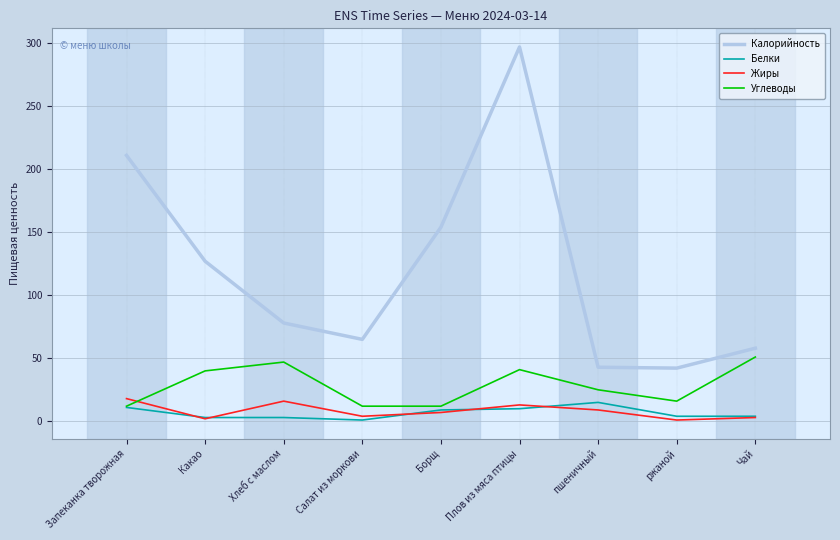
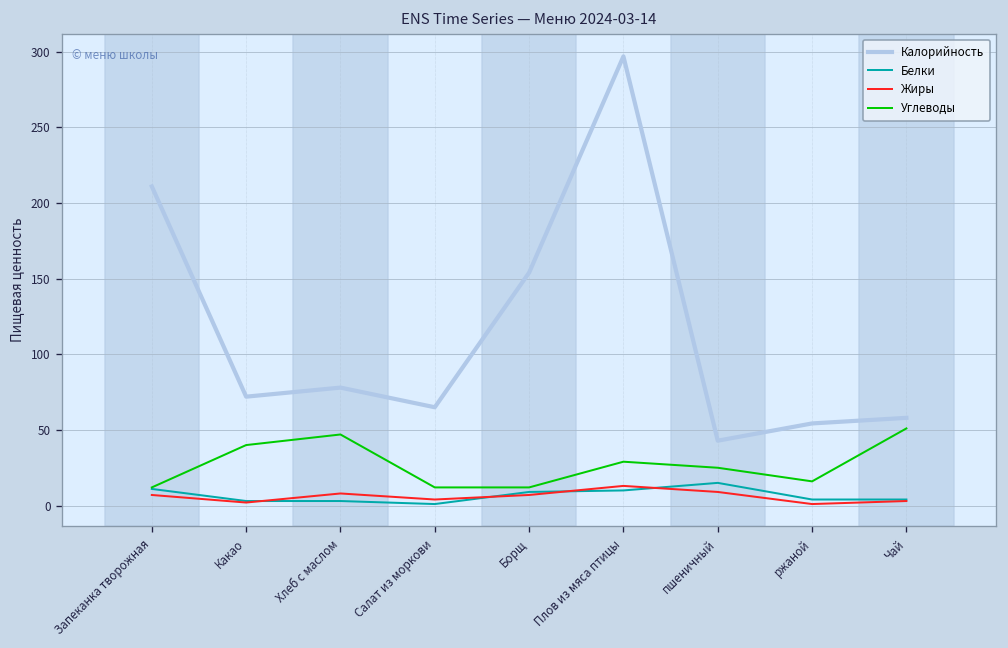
  {
    "Калорийность": {
      "Запеканка творожная": 211,
-     "Какао": 127,
+     "Какао": 72,
      "Хлеб с маслом": 78,
      "Салат из моркови": 65,
      "Борщ": 154,
      "Плов из мяса птицы": 297,
      "пшеничный": 43,
-     "ржаной": 42,
+     "ржаной": 54,
      "Чай": 58
    },
    "Белки": {
      "Хлеб с маслом": 3,
      "Салат из моркови": 1,
      "Плов из мяса птицы": 10,
      "пшеничный": 15,
      "ржаной": 4
    },
    "Жиры": {
-     "Запеканка творожная": 18,
-     "Хлеб с маслом": 16,
+     "Запеканка творожная": 7,
+     "Хлеб с маслом": 8,
      "Салат из моркови": 4,
      "Плов из мяса птицы": 13,
      "пшеничный": 9,
      "ржаной": 1
    },
    "Углеводы": {
      "Какао": 40,
      "Хлеб с маслом": 47,
      "Салат из моркови": 12,
      "Борщ": 12,
-     "Плов из мяса птицы": 41,
+     "Плов из мяса птицы": 29,
      "пшеничный": 25,
      "ржаной": 16,
      "Чай": 51
    }
  }
